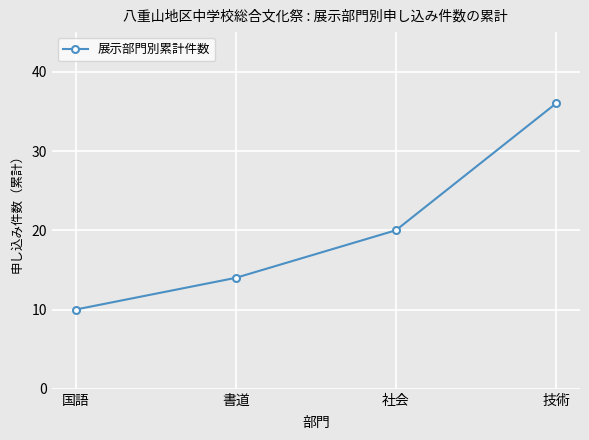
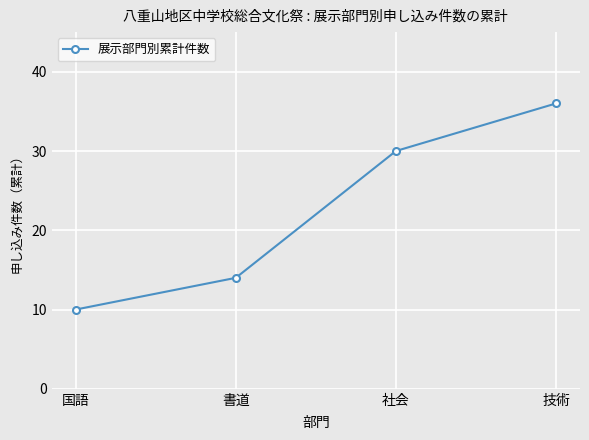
  {
    "国語": 10,
    "書道": 14,
-   "社会": 20,
+   "社会": 30,
    "技術": 36
  }
